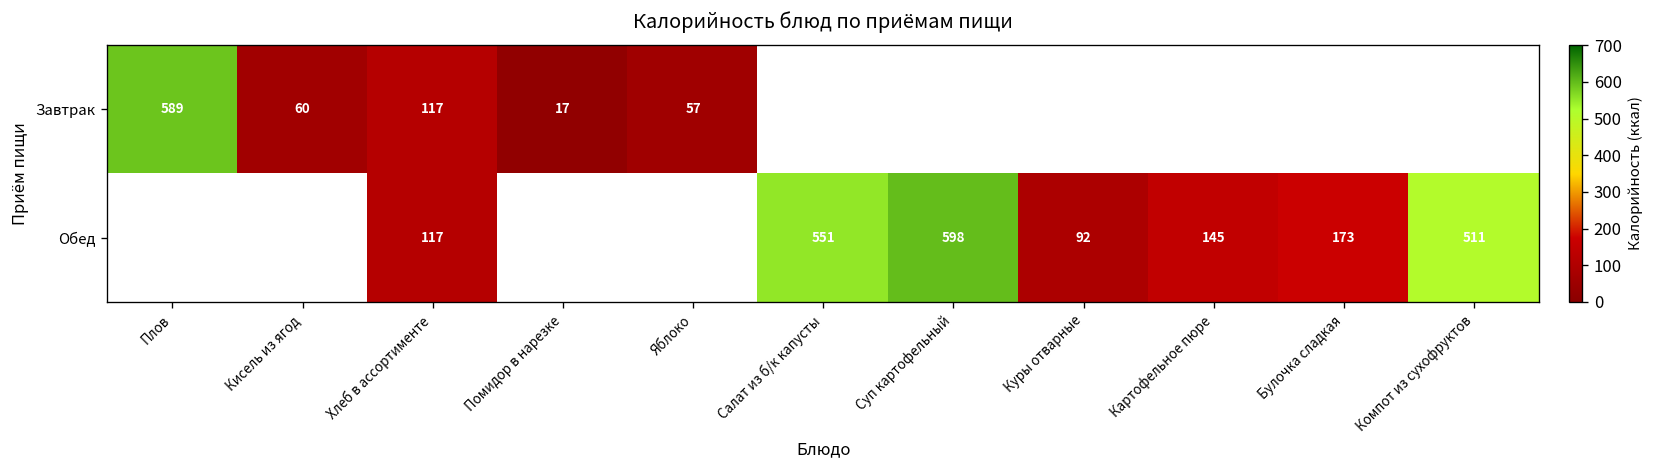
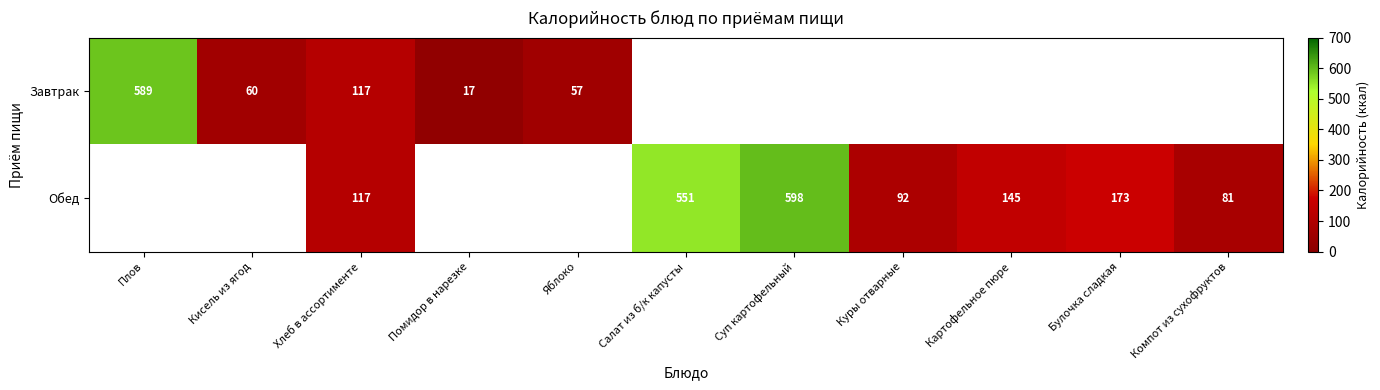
  {
    "Завтрак": {
      "Плов": 589,
      "Кисель из ягод": 60,
      "Хлеб в ассортименте": 117,
      "Помидор в нарезке": 17,
      "Яблоко": 57
    },
    "Обед": {
      "Хлеб в ассортименте": 117,
      "Салат из б/к капусты": 551,
      "Суп картофельный": 598,
      "Куры отварные": 92,
      "Картофельное пюре": 145,
      "Булочка сладкая": 173,
-     "Компот из сухофруктов": 511
+     "Компот из сухофруктов": 81
    }
  }
